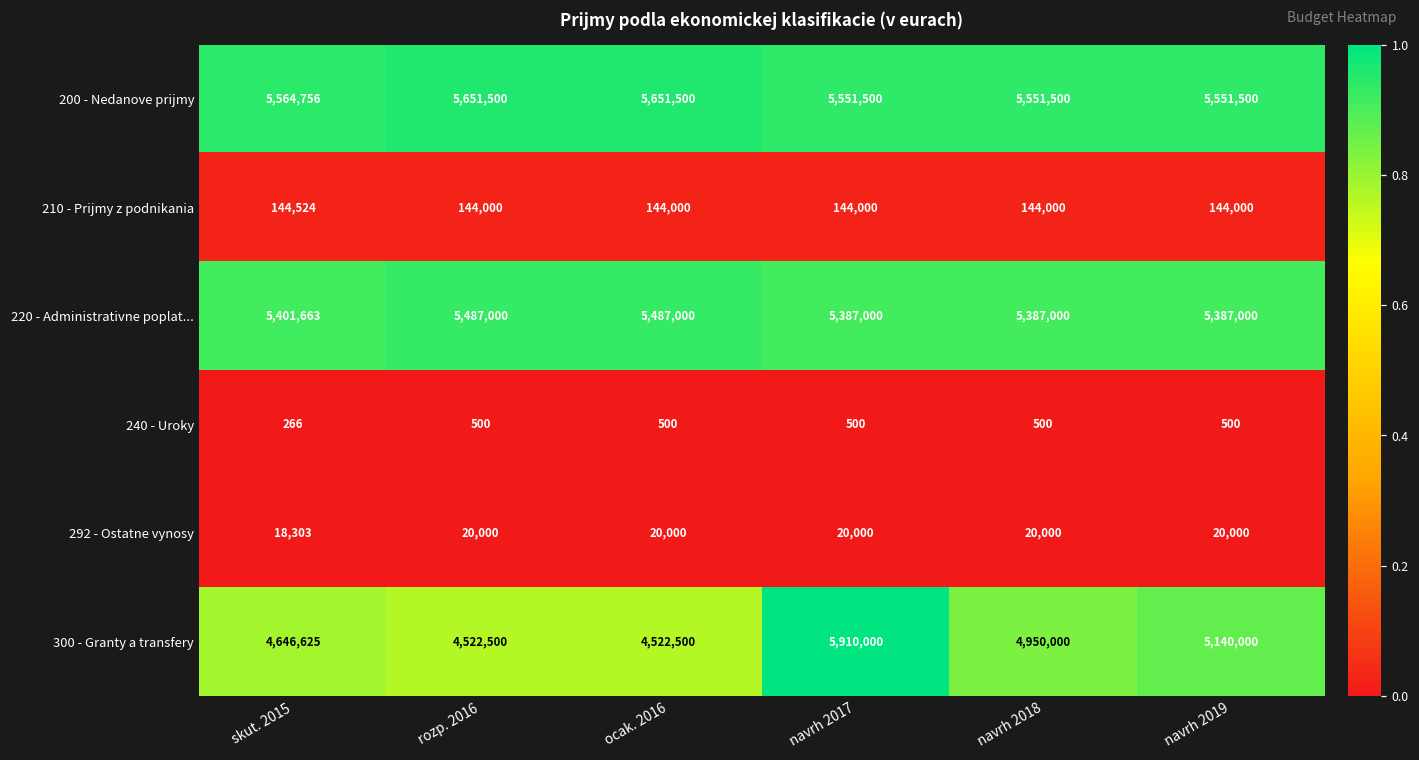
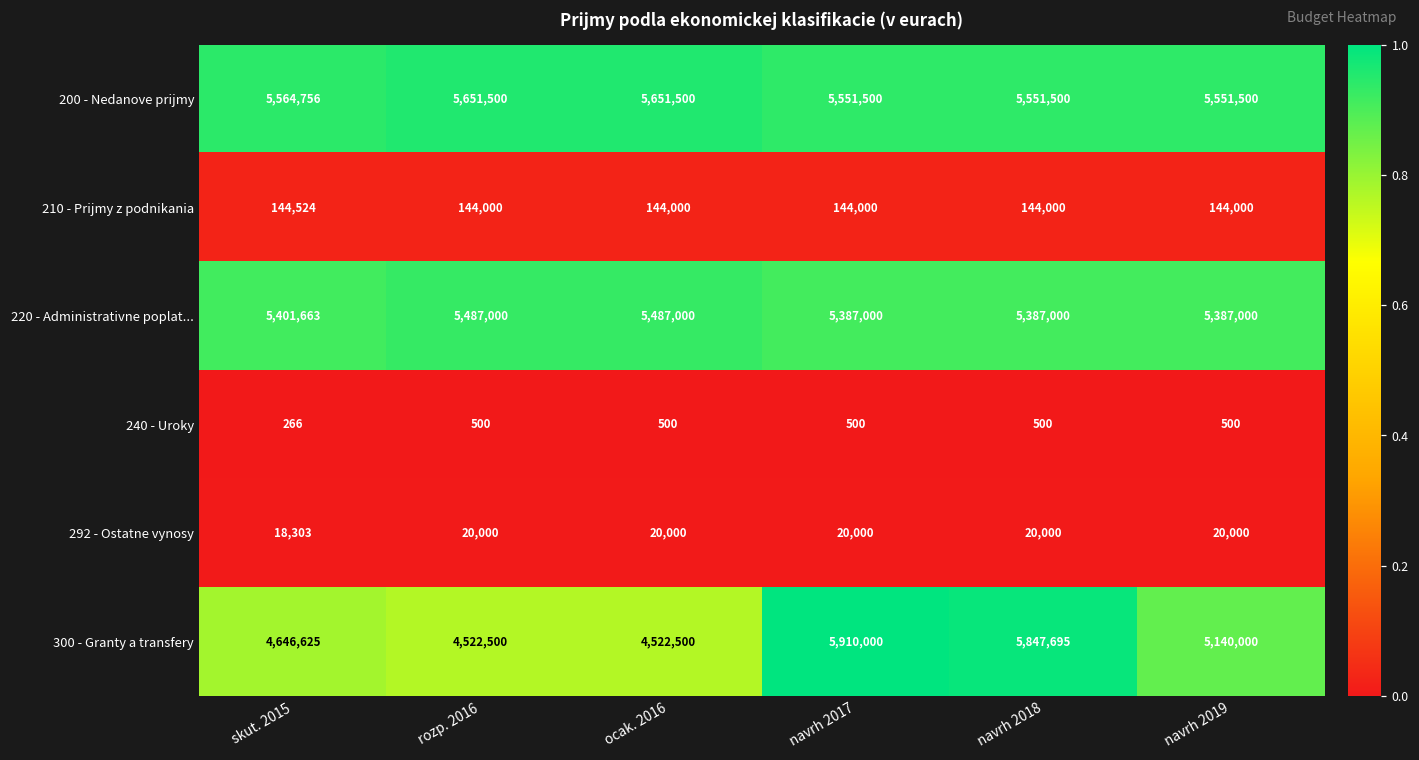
  {
    "200 - Nedanove prijmy": {
      "skut. 2015": "5,564,756",
      "rozp. 2016": "5,651,500",
      "ocak. 2016": "5,651,500",
      "navrh 2017": "5,551,500",
      "navrh 2018": "5,551,500",
      "navrh 2019": "5,551,500"
    },
    "210 - Prijmy z podnikania": {
      "skut. 2015": "144,524",
      "rozp. 2016": "144,000",
      "ocak. 2016": "144,000",
      "navrh 2017": "144,000",
      "navrh 2018": "144,000",
      "navrh 2019": "144,000"
    },
    "220 - Administrativne poplat...": {
      "skut. 2015": "5,401,663",
      "rozp. 2016": "5,487,000",
      "ocak. 2016": "5,487,000",
      "navrh 2017": "5,387,000",
      "navrh 2018": "5,387,000",
      "navrh 2019": "5,387,000"
    },
    "240 - Uroky": {
      "skut. 2015": "266",
      "rozp. 2016": "500",
      "ocak. 2016": "500",
      "navrh 2017": "500",
      "navrh 2018": "500",
      "navrh 2019": "500"
    },
    "292 - Ostatne vynosy": {
      "skut. 2015": "18,303",
      "rozp. 2016": "20,000",
      "ocak. 2016": "20,000",
      "navrh 2017": "20,000",
      "navrh 2018": "20,000",
      "navrh 2019": "20,000"
    },
    "300 - Granty a transfery": {
      "skut. 2015": "4,646,625",
      "rozp. 2016": "4,522,500",
      "ocak. 2016": "4,522,500",
      "navrh 2017": "5,910,000",
-     "navrh 2018": "4,950,000",
+     "navrh 2018": "5,847,695",
      "navrh 2019": "5,140,000"
    }
  }
